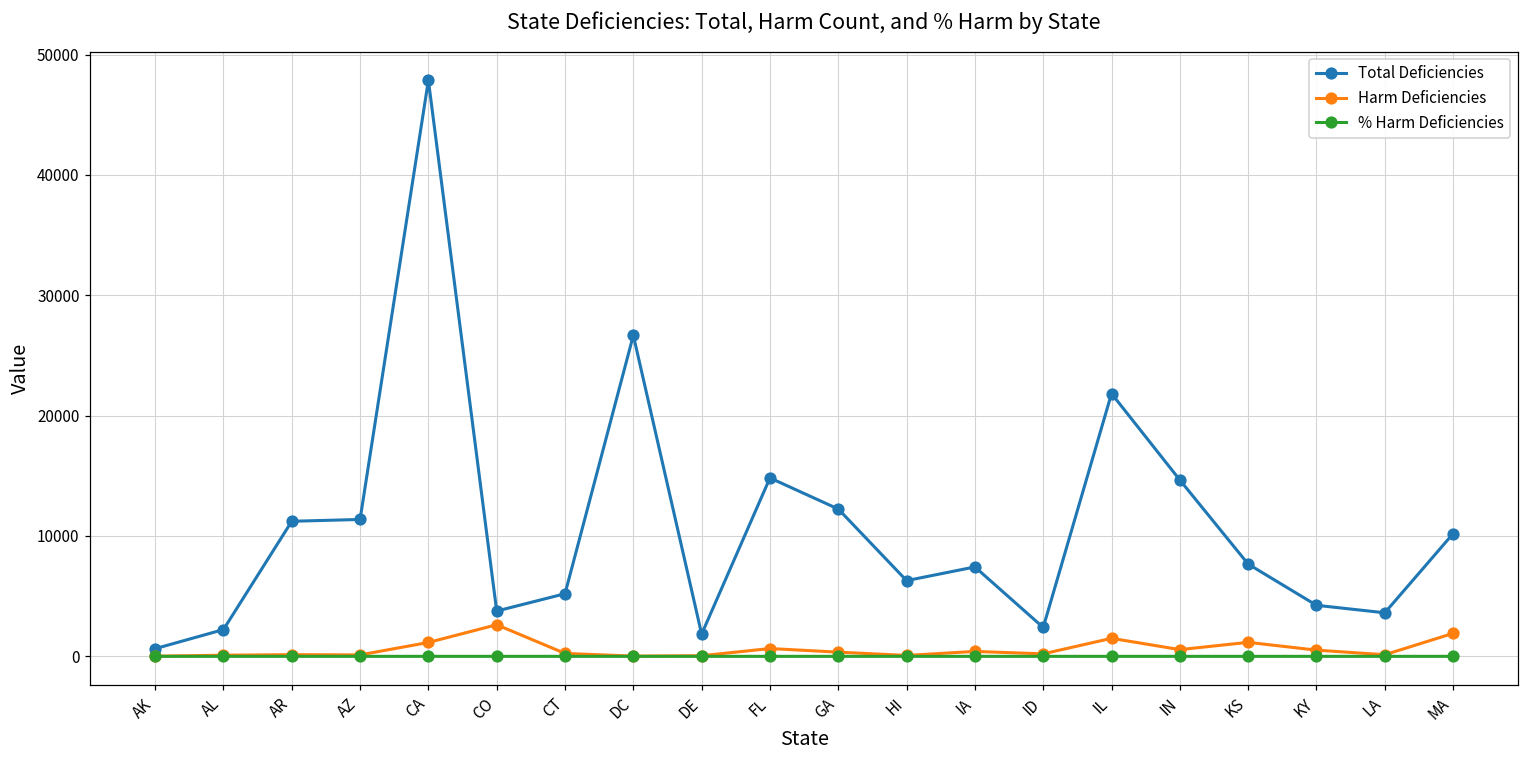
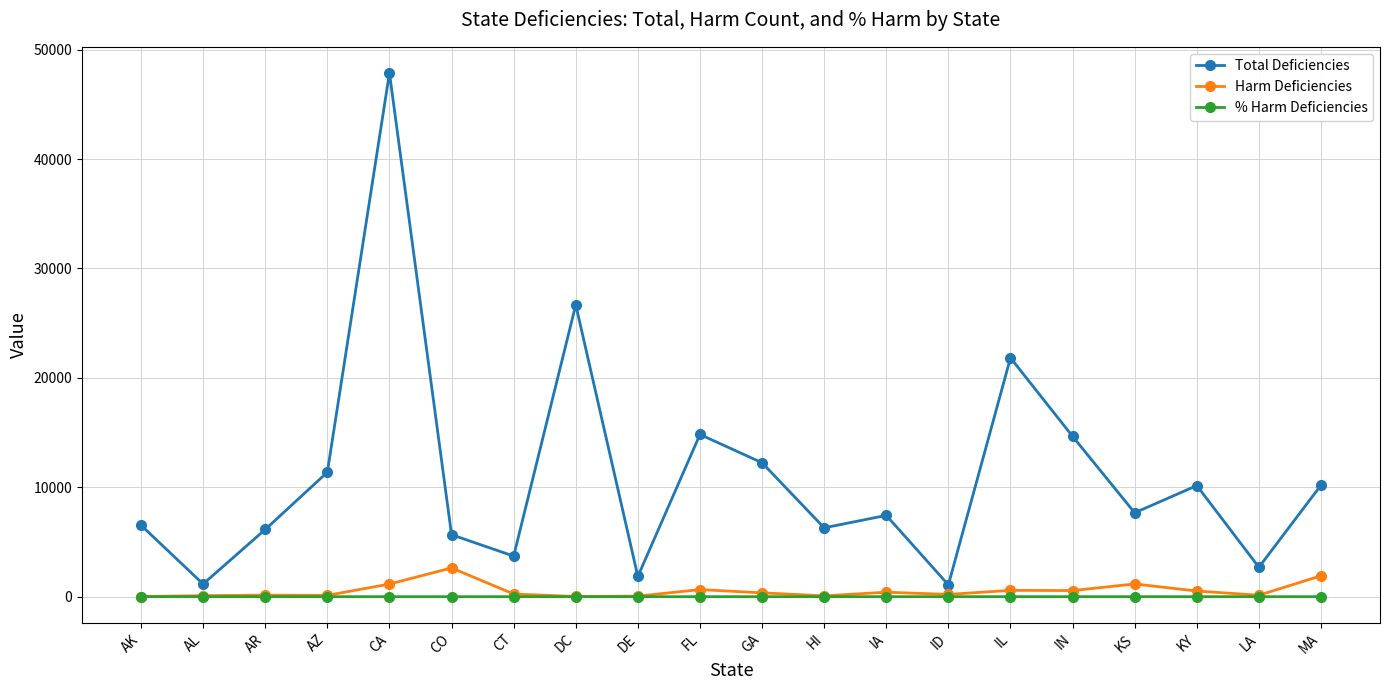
  {
    "Total Deficiencies": {
-     "AK": 600,
-     "AL": 2200,
-     "AR": 11200,
+     "AK": 6500,
+     "AL": 1200,
+     "AR": 6100,
      "AZ": 11400,
      "CA": 47900,
-     "CO": 3800,
-     "CT": 5200,
+     "CO": 5700,
+     "CT": 3700,
      "DC": 26700,
      "DE": 1800,
      "FL": 14800,
      "GA": 12200,
      "HI": 6300,
      "IA": 7400,
-     "ID": 2400,
+     "ID": 1100,
      "IL": 21800,
      "IN": 14700,
      "KS": 7700,
-     "KY": 4200,
-     "LA": 3600,
+     "KY": 10200,
+     "LA": 2700,
      "MA": 10200
    },
    "Harm Deficiencies": {
      "CA": 1200,
      "CO": 2600,
      "CT": 200,
      "FL": 600,
      "GA": 300,
      "IA": 400,
-     "IL": 1500,
+     "IL": 600,
      "IN": 600,
      "KS": 1200,
      "KY": 500,
      "MA": 1900
    },
    "% Harm Deficiencies": {
      "CA": 0,
      "CO": 0,
      "CT": 0,
      "FL": 0,
      "GA": 0,
      "IA": 0,
      "IL": 0,
      "IN": 0,
      "KS": 0,
      "KY": 0,
      "MA": 0
    }
  }
